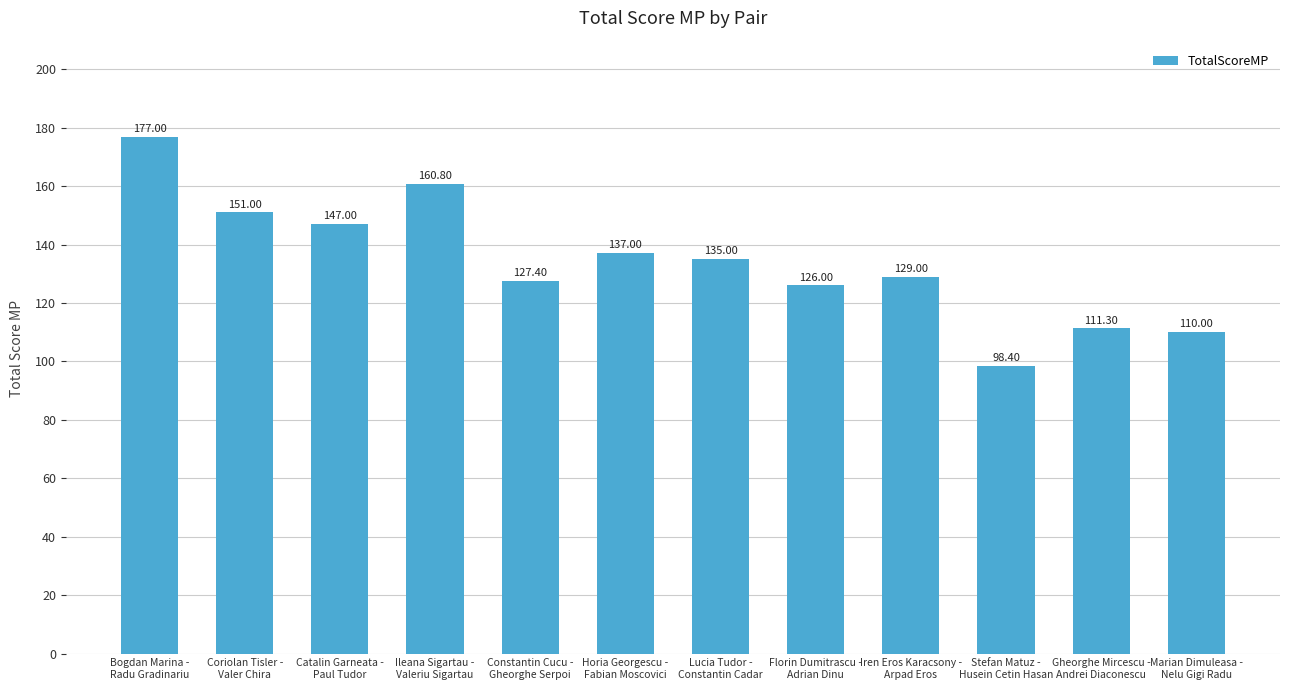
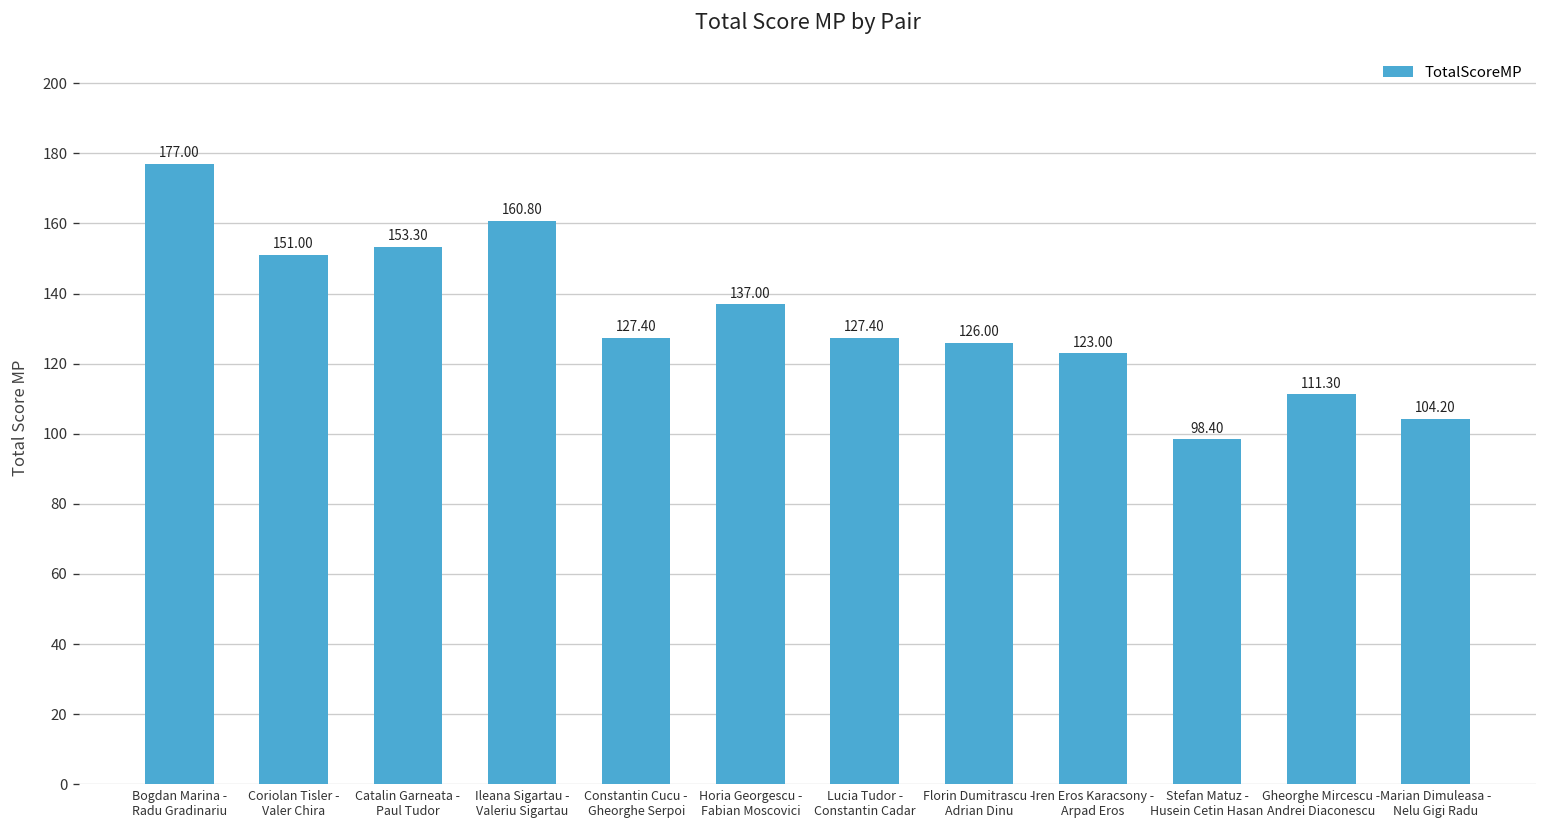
  {
    "Bogdan Marina - Radu Gradinariu": 177.00,
    "Coriolan Tisler - Valer Chira": 151.00,
-   "Catalin Garneata - Paul Tudor": 147.00,
+   "Catalin Garneata - Paul Tudor": 153.30,
    "Ileana Sigartau - Valeriu Sigartau": 160.80,
    "Constantin Cucu - Gheorghe Serpoi": 127.40,
    "Horia Georgescu - Fabian Moscovici": 137.00,
-   "Lucia Tudor - Constantin Cadar": 135.00,
+   "Lucia Tudor - Constantin Cadar": 127.40,
    "Florin Dumitrascu - Adrian Dinu": 126.00,
-   "Iren Eros Karacsony - Arpad Eros": 129.00,
+   "Iren Eros Karacsony - Arpad Eros": 123.00,
    "Stefan Matuz - Husein Cetin Hasan": 98.40,
    "Gheorghe Mircescu - Andrei Diaconescu": 111.30,
-   "Marian Dimuleasa - Nelu Gigi Radu": 110.00
+   "Marian Dimuleasa - Nelu Gigi Radu": 104.20
  }
